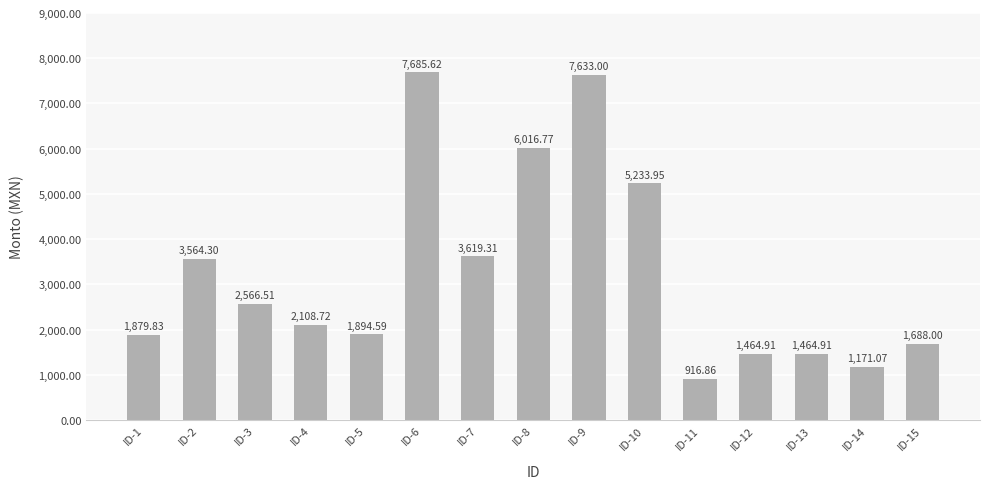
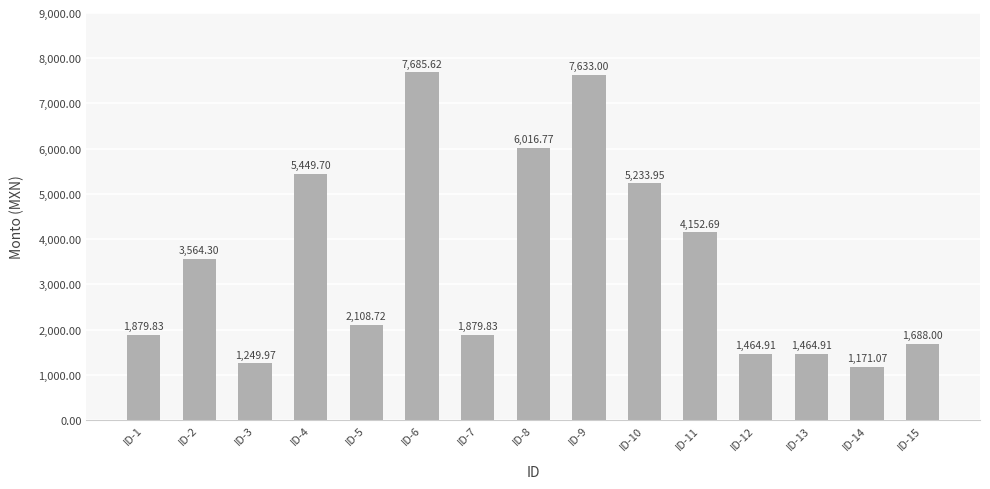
  {
    "ID-1": "1,879.83",
    "ID-2": "3,564.30",
-   "ID-3": "2,566.51",
-   "ID-4": "2,108.72",
-   "ID-5": "1,894.59",
+   "ID-3": "1,249.97",
+   "ID-4": "5,449.70",
+   "ID-5": "2,108.72",
    "ID-6": "7,685.62",
-   "ID-7": "3,619.31",
+   "ID-7": "1,879.83",
    "ID-8": "6,016.77",
    "ID-9": "7,633.00",
    "ID-10": "5,233.95",
-   "ID-11": "916.86",
+   "ID-11": "4,152.69",
    "ID-12": "1,464.91",
    "ID-13": "1,464.91",
    "ID-14": "1,171.07",
    "ID-15": "1,688.00"
  }
